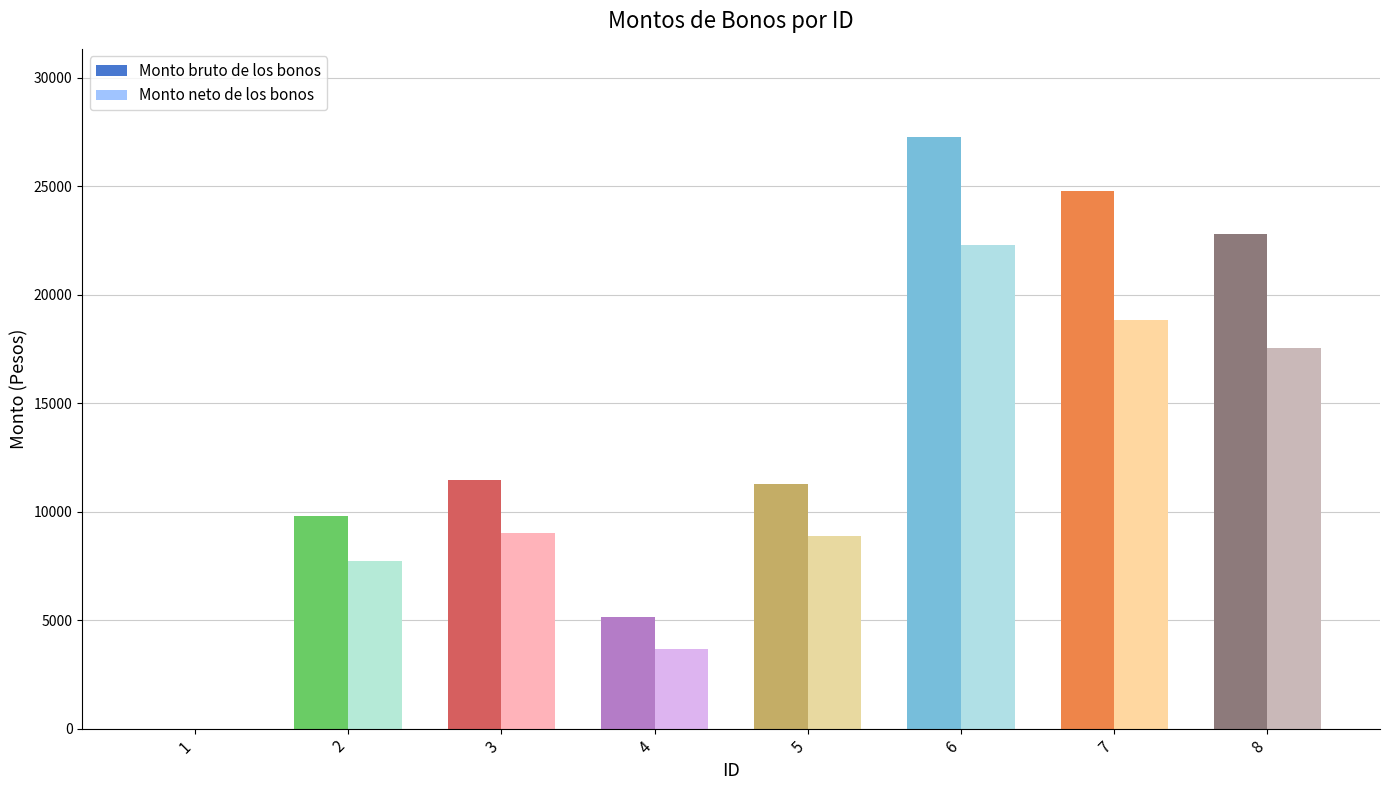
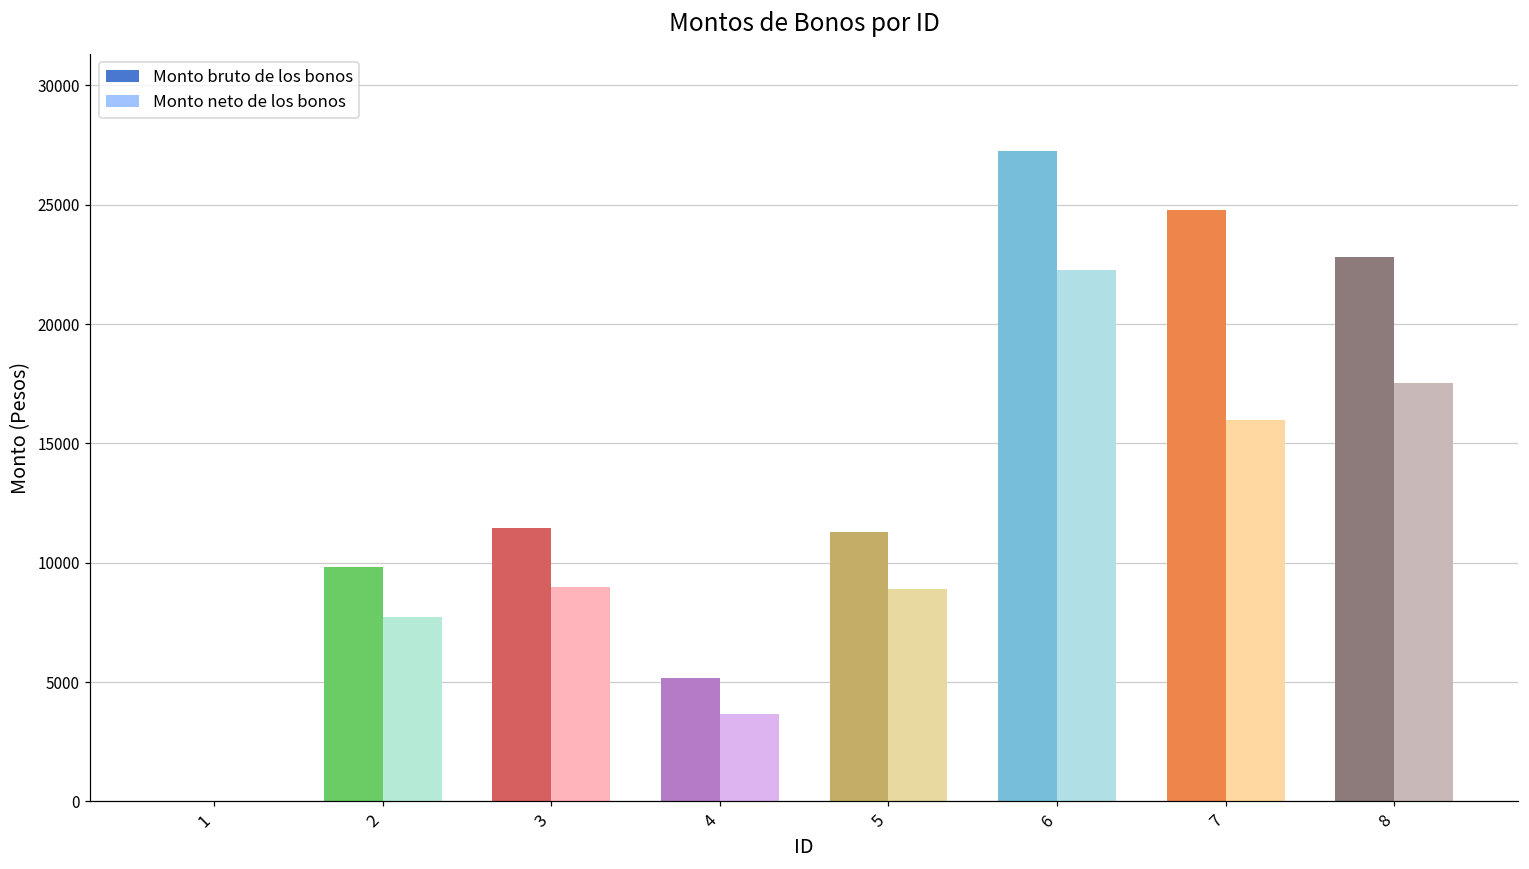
  {
    "Monto bruto de los bonos": {
      "1": 0,
      "2": 9800,
      "3": 11400,
      "4": 5200,
      "5": 11300,
      "6": 27200,
      "7": 24800,
      "8": 22800
    },
    "Monto neto de los bonos": {
      "1": 0,
      "2": 7700,
      "3": 9000,
      "4": 3700,
      "5": 8900,
      "6": 22300,
-     "7": 18800,
+     "7": 16000,
      "8": 17500
    }
  }
